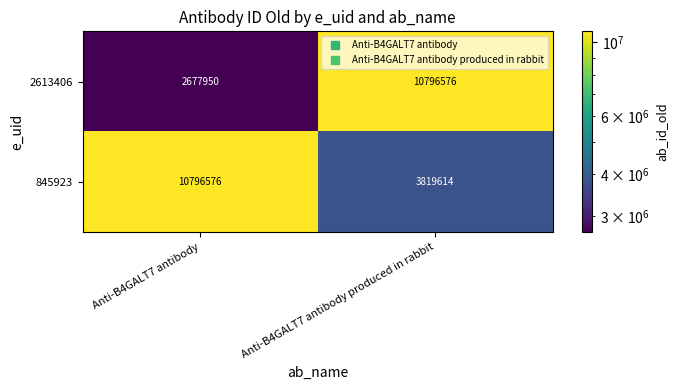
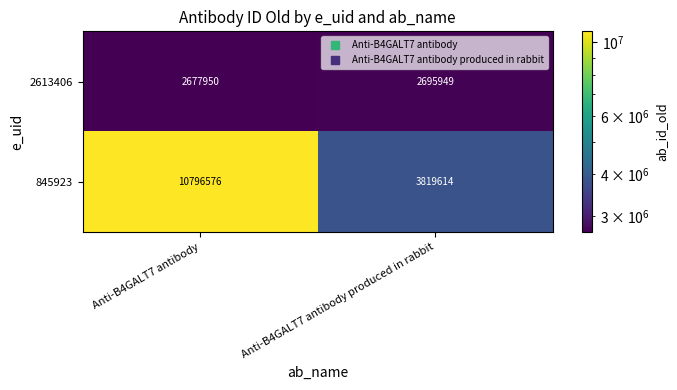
  {
    "2613406": {
      "Anti-B4GALT7 antibody": 2677950,
-     "Anti-B4GALT7 antibody produced in rabbit": 10796576
+     "Anti-B4GALT7 antibody produced in rabbit": 2695949
    },
    "845923": {
      "Anti-B4GALT7 antibody": 10796576,
      "Anti-B4GALT7 antibody produced in rabbit": 3819614
    }
  }
